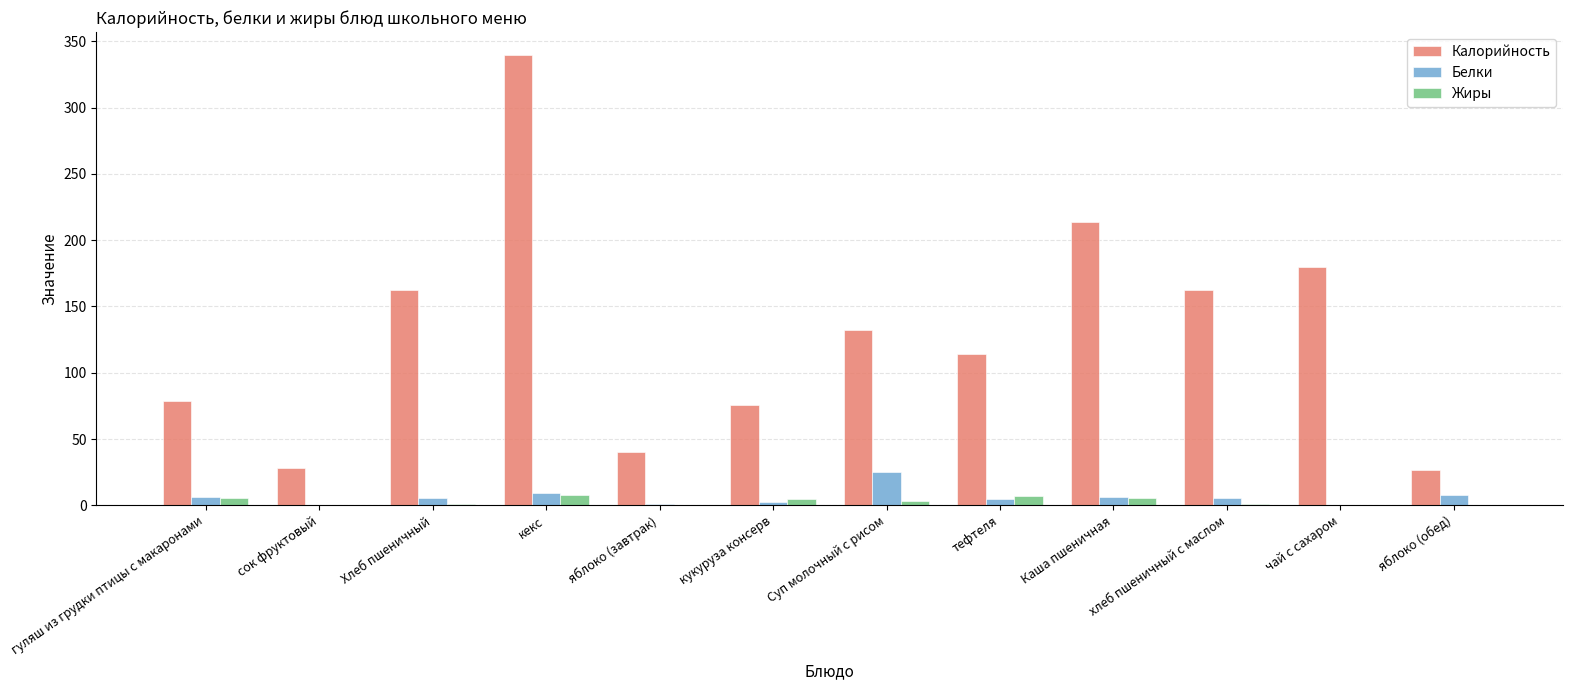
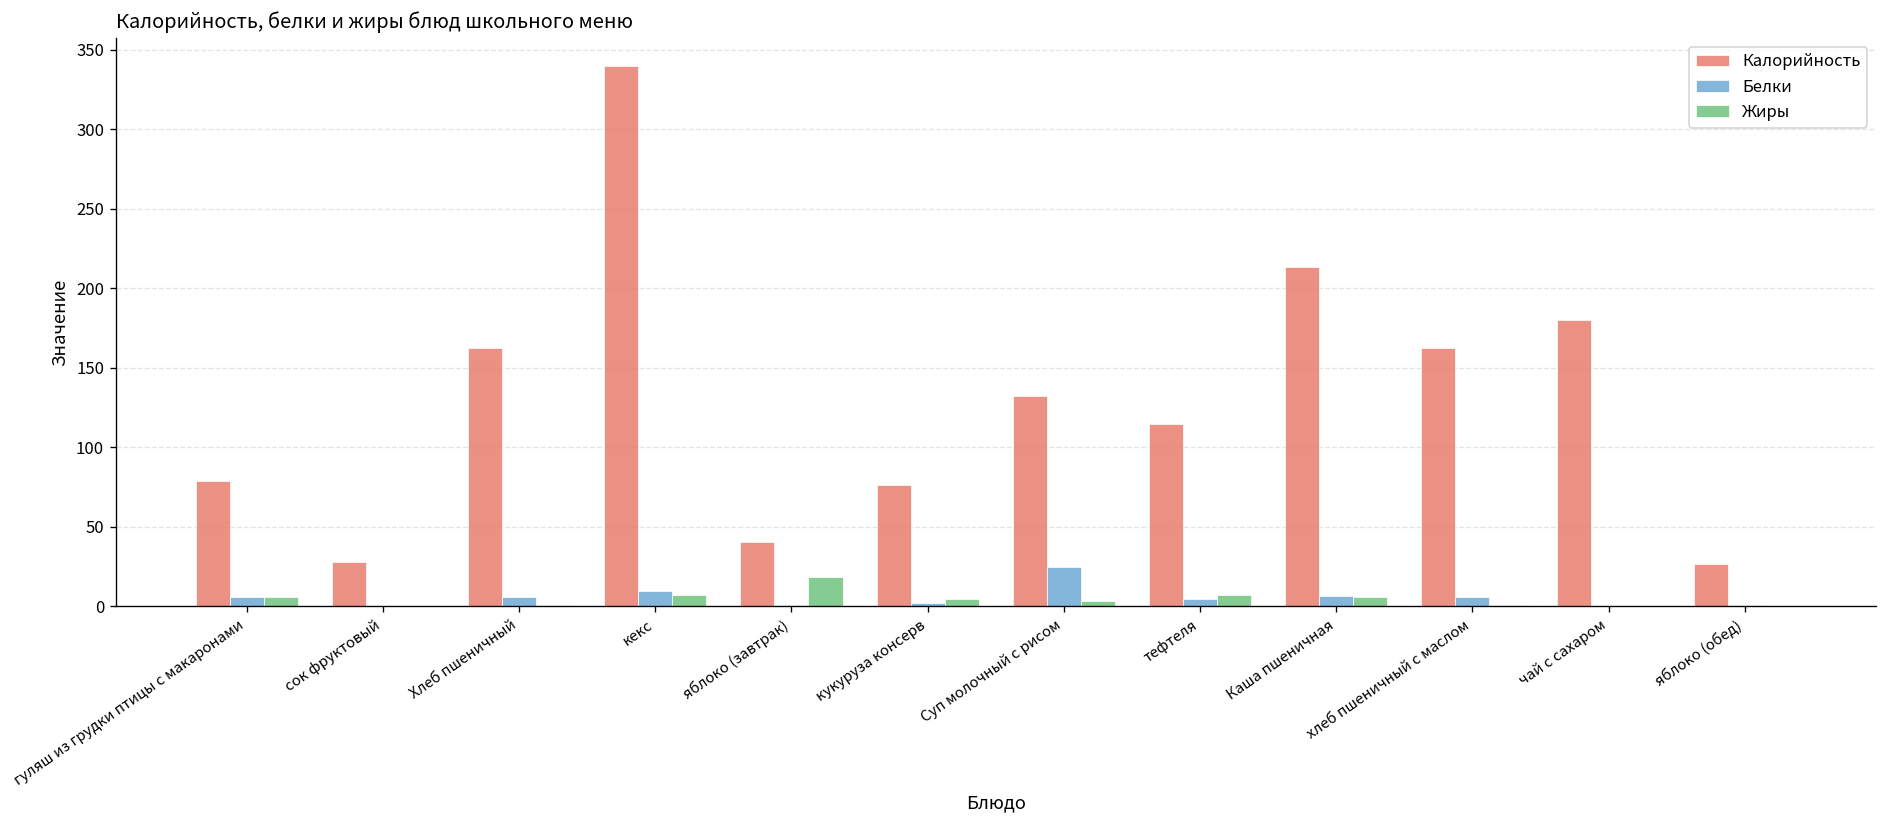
  {
    "Калорийность": {
      "гуляш из грудки птицы с макаронами": 79,
      "сок фруктовый": 28,
      "Хлеб пшеничный": 162,
      "кекс": 340,
      "яблоко (завтрак)": 40,
      "кукуруза консерв": 76,
      "Суп молочный с рисом": 132,
      "тефтеля": 114,
      "Каша пшеничная": 214,
      "хлеб пшеничный с маслом": 162,
      "чай с сахаром": 180,
      "яблоко (обед)": 27
    },
    "Белки": {
      "гуляш из грудки птицы с макаронами": 6,
      "сок фруктовый": 0,
      "Хлеб пшеничный": 6,
      "кекс": 9,
      "кукуруза консерв": 2,
      "Суп молочный с рисом": 25,
      "тефтеля": 5,
      "Каша пшеничная": 7,
      "хлеб пшеничный с маслом": 6,
      "чай с сахаром": 0,
-     "яблоко (обед)": 7
+     "яблоко (обед)": 1
    },
    "Жиры": {
      "гуляш из грудки птицы с макаронами": 6,
      "сок фруктовый": 0,
      "кекс": 7,
-     "яблоко (завтрак)": 0,
+     "яблоко (завтрак)": 18,
      "кукуруза консерв": 5,
      "Суп молочный с рисом": 3,
      "тефтеля": 7,
      "Каша пшеничная": 6,
      "чай с сахаром": 0
    }
  }
